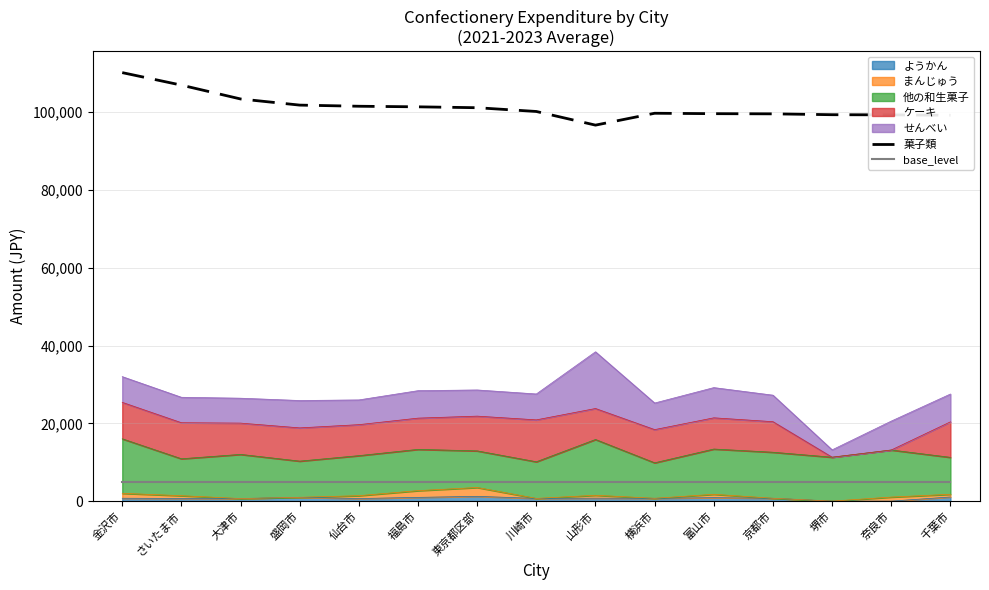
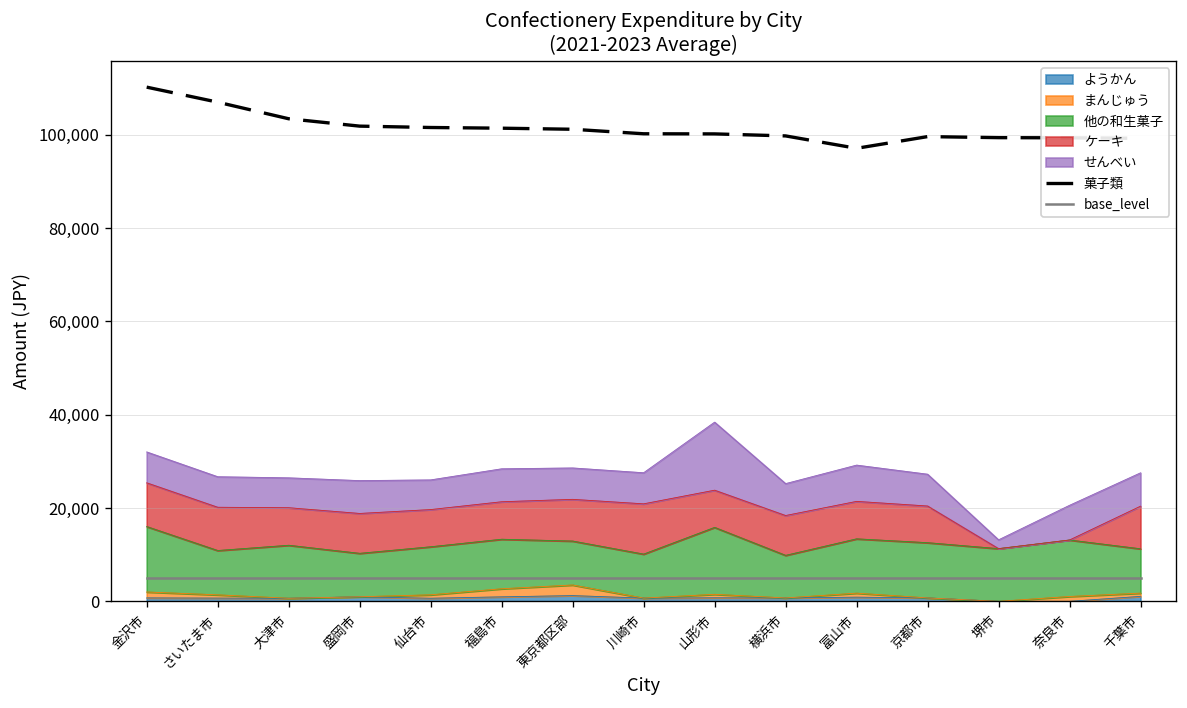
  {
    "ようかん": {
      "金沢市": "1,000",
      "さいたま市": "1,000",
      "仙台市": "1,000",
      "福島市": "1,000",
      "東京都区部": "1,000",
      "山形市": "1,000",
      "富山市": "1,000",
      "奈良市": "0",
      "千葉市": "1,000"
    },
    "まんじゅう": {
      "金沢市": "2,000",
      "さいたま市": "1,000",
      "仙台市": "1,000",
      "福島市": "3,000",
      "東京都区部": "4,000",
      "山形市": "2,000",
      "富山市": "2,000",
      "奈良市": "1,000",
      "千葉市": "2,000"
    },
    "他の和生菓子": {
      "金沢市": "16,000",
      "さいたま市": "11,000",
      "大津市": "12,000",
      "盛岡市": "10,000",
      "仙台市": "12,000",
      "福島市": "13,000",
      "東京都区部": "13,000",
      "川崎市": "10,000",
      "山形市": "16,000",
      "横浜市": "10,000",
      "富山市": "13,000",
      "京都市": "13,000",
      "千葉市": "11,000"
    },
    "ケーキ": {
      "金沢市": "25,000",
      "さいたま市": "20,000",
      "大津市": "20,000",
      "盛岡市": "19,000",
      "仙台市": "20,000",
      "福島市": "21,000",
      "東京都区部": "22,000",
      "川崎市": "21,000",
      "山形市": "24,000",
      "横浜市": "18,000",
      "富山市": "21,000",
      "京都市": "20,000",
      "千葉市": "20,000"
    },
    "せんべい": {
      "金沢市": "32,000",
      "さいたま市": "27,000",
      "大津市": "26,000",
      "盛岡市": "26,000",
      "仙台市": "26,000",
      "福島市": "28,000",
      "東京都区部": "29,000",
      "川崎市": "28,000",
      "山形市": "38,000",
      "横浜市": "25,000",
      "富山市": "29,000",
      "京都市": "27,000",
      "堺市": "13,000",
      "奈良市": "21,000",
      "千葉市": "28,000"
    },
    "菓子類": {
      "金沢市": "110,000",
      "さいたま市": "107,000",
      "大津市": "103,000",
      "盛岡市": "102,000",
      "仙台市": "102,000",
      "福島市": "101,000",
      "東京都区部": "101,000",
      "川崎市": "100,000",
-     "山形市": "97,000",
+     "山形市": "100,000",
      "横浜市": "100,000",
-     "富山市": "100,000",
+     "富山市": "97,000",
      "京都市": "100,000",
      "堺市": "99,000"
    },
    "base_level": {
      "金沢市": "5,000",
      "さいたま市": "5,000",
      "大津市": "5,000",
      "盛岡市": "5,000",
      "仙台市": "5,000",
      "福島市": "5,000",
      "東京都区部": "5,000",
      "川崎市": "5,000",
      "山形市": "5,000",
      "横浜市": "5,000",
      "富山市": "5,000",
      "京都市": "5,000",
      "堺市": "5,000",
      "奈良市": "5,000",
      "千葉市": "5,000"
    }
  }
